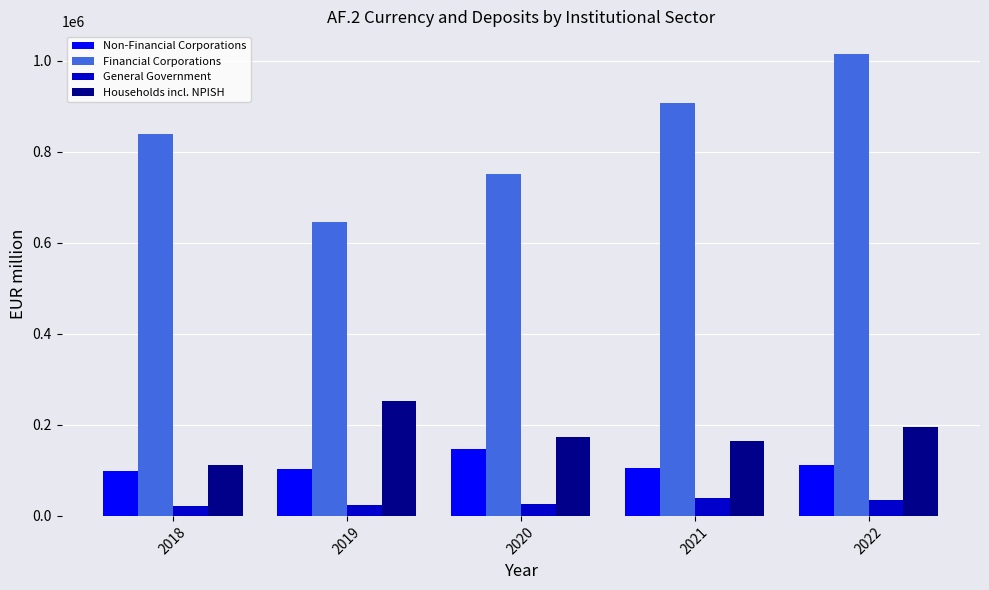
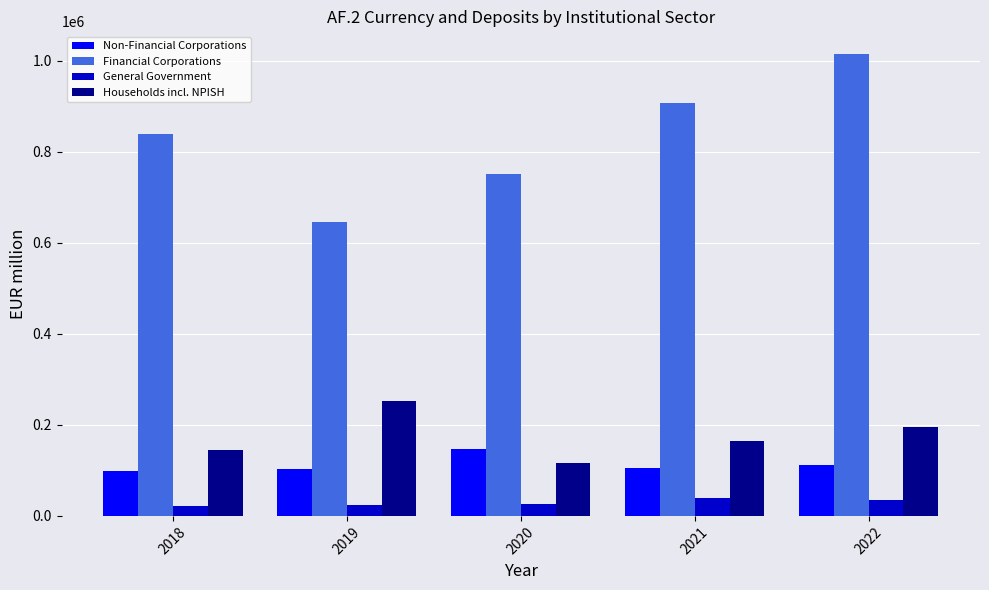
  {
    "Financial Corporations": {
      "2018": 840000,
      "2019": 650000,
      "2020": 750000,
      "2021": 910000,
      "2022": 1010000
    },
    "Households incl. NPISH": {
-     "2018": 110000,
+     "2018": 140000,
      "2019": 250000,
-     "2020": 170000,
+     "2020": 120000,
      "2021": 160000,
      "2022": 200000
    }
  }
